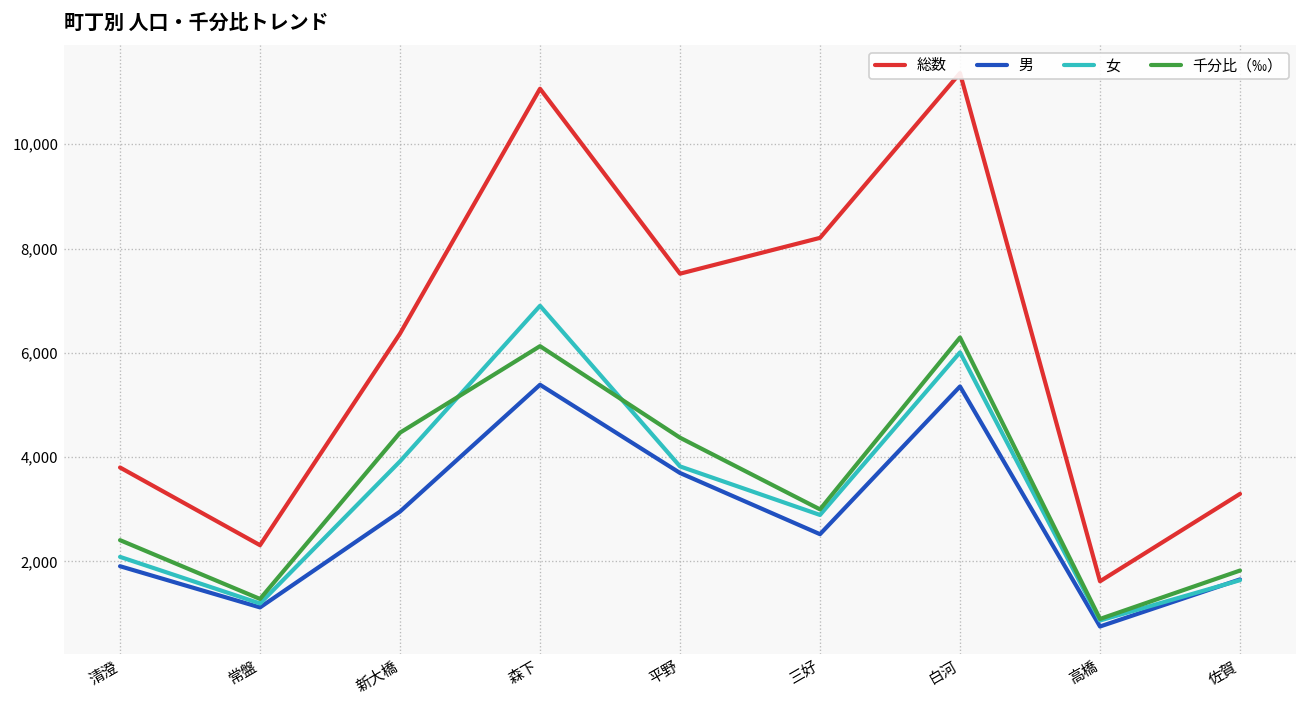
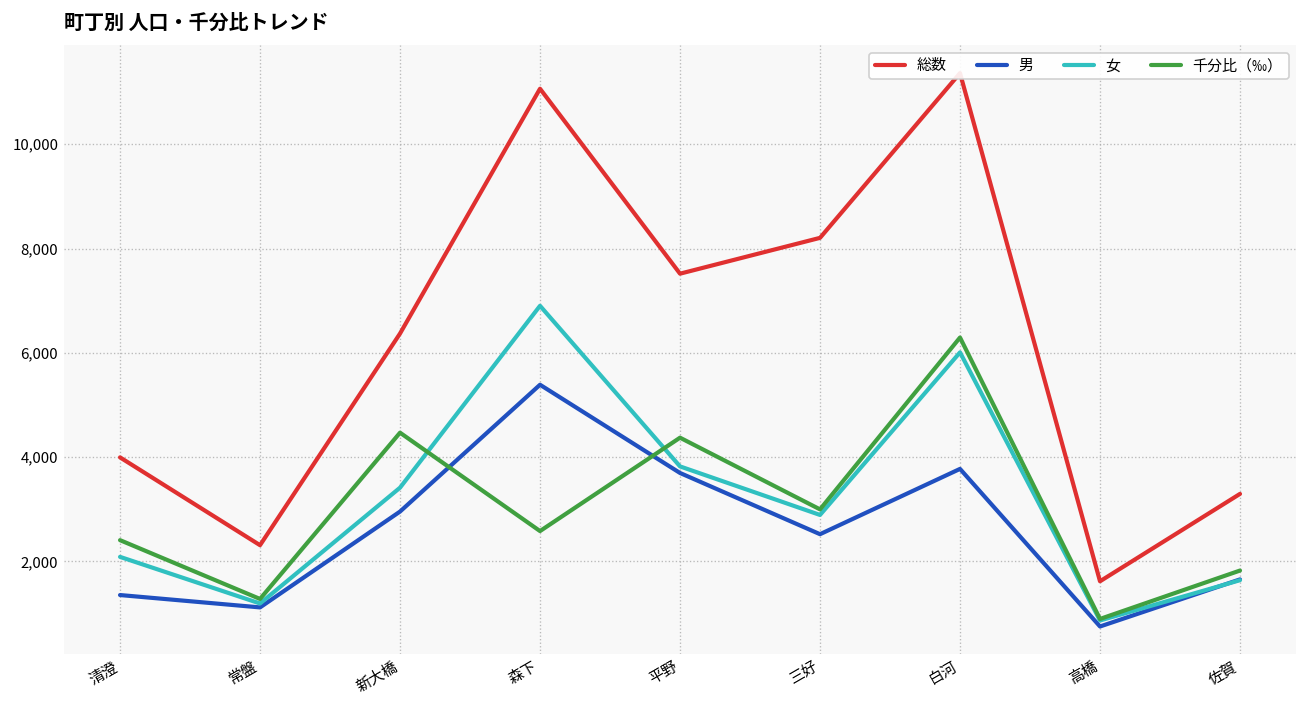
  {
    "総数": {
-     "清澄": "3,800",
+     "清澄": "4,000",
      "常盤": "2,300",
      "新大橋": "6,400",
      "森下": "11,100",
      "平野": "7,500",
      "三好": "8,200",
      "高橋": "1,600",
      "佐賀": "3,300"
    },
    "男": {
-     "清澄": "1,900",
+     "清澄": "1,400",
      "常盤": "1,100",
      "新大橋": "3,000",
      "森下": "5,400",
      "平野": "3,700",
      "三好": "2,500",
-     "白河": "5,400",
+     "白河": "3,800",
      "高橋": "800"
    },
    "女": {
      "清澄": "2,100",
      "常盤": "1,200",
-     "新大橋": "3,900",
+     "新大橋": "3,400",
      "森下": "6,900",
      "平野": "3,800",
      "三好": "2,900",
      "白河": "6,000"
    },
    "千分比（‰）": {
      "清澄": "2,400",
      "常盤": "1,300",
      "新大橋": "4,500",
-     "森下": "6,100",
+     "森下": "2,600",
      "平野": "4,400",
      "三好": "3,000",
      "白河": "6,300",
      "佐賀": "1,800"
    }
  }
